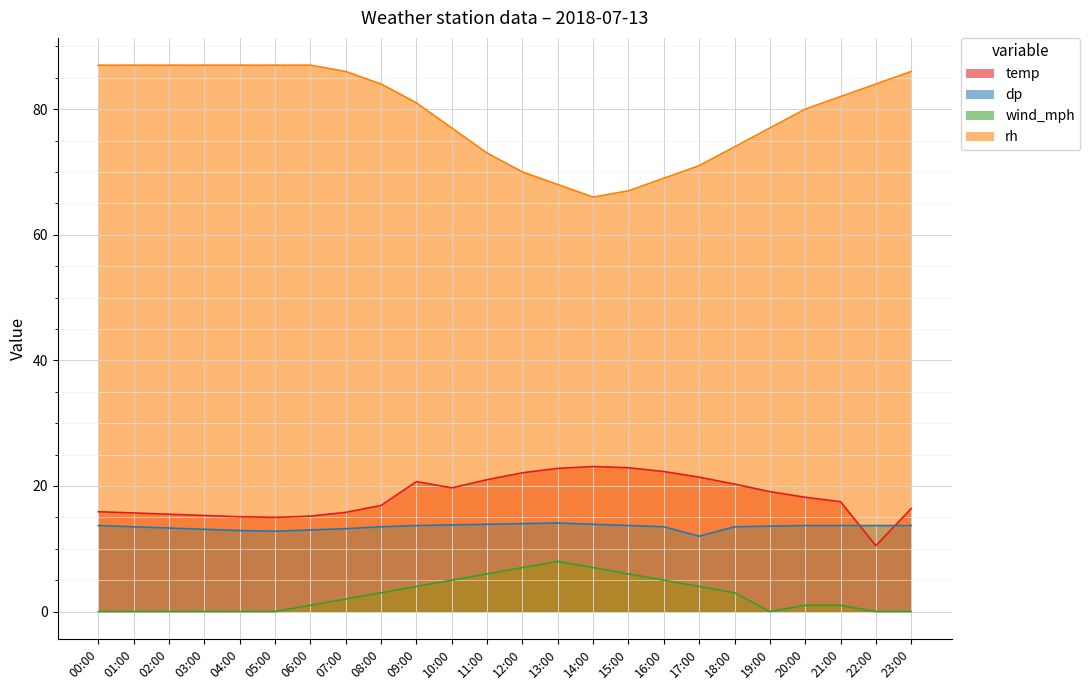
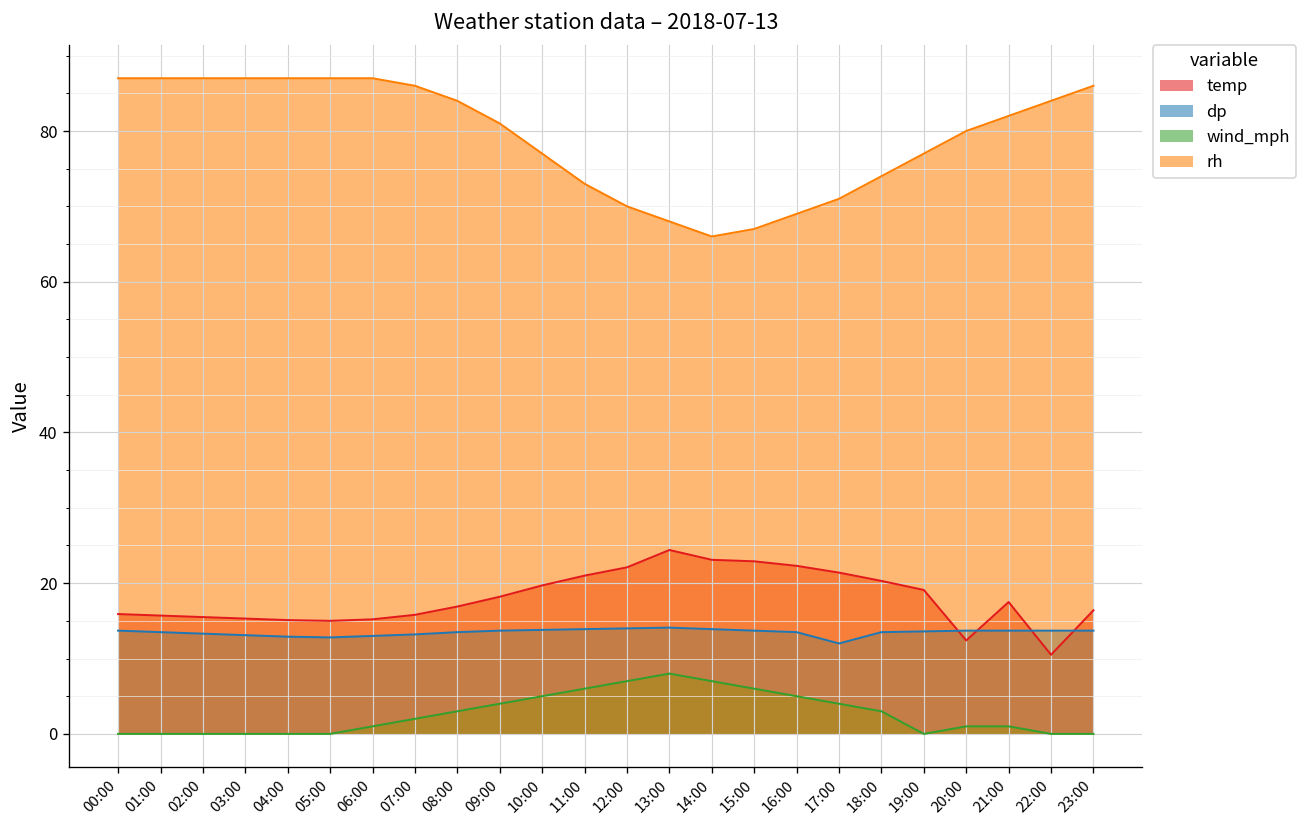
  {
    "temp": {
      "00:00": 16,
      "01:00": 16,
      "02:00": 16,
      "03:00": 15,
      "04:00": 15,
      "05:00": 15,
      "06:00": 15,
      "07:00": 16,
      "08:00": 17,
-     "09:00": 21,
+     "09:00": 18,
      "10:00": 20,
      "11:00": 21,
      "12:00": 22,
-     "13:00": 23,
+     "13:00": 24,
      "14:00": 23,
      "15:00": 23,
      "16:00": 22,
      "17:00": 21,
      "18:00": 20,
      "19:00": 19,
-     "20:00": 18,
+     "20:00": 12,
      "21:00": 18,
      "22:00": 11,
      "23:00": 16
    },
    "dp": {
      "00:00": 14,
      "01:00": 14,
      "02:00": 13,
      "03:00": 13,
      "04:00": 13,
      "05:00": 13,
      "06:00": 13,
      "07:00": 13,
      "08:00": 14,
      "09:00": 14,
      "10:00": 14,
      "11:00": 14,
      "12:00": 14,
      "13:00": 14,
      "14:00": 14,
      "15:00": 14,
      "16:00": 14,
      "17:00": 12,
      "18:00": 14,
      "19:00": 14,
      "20:00": 14,
      "21:00": 14,
      "22:00": 14,
      "23:00": 14
    },
    "wind_mph": {
      "00:00": 0,
      "01:00": 0,
      "02:00": 0,
      "03:00": 0,
      "04:00": 0,
      "05:00": 0,
      "06:00": 1,
      "07:00": 2,
      "08:00": 3,
      "09:00": 4,
      "10:00": 5,
      "11:00": 6,
      "12:00": 7,
      "13:00": 8,
      "14:00": 7,
      "15:00": 6,
      "16:00": 5,
      "17:00": 4,
      "18:00": 3,
      "19:00": 0,
      "20:00": 1,
      "21:00": 1,
      "22:00": 0,
      "23:00": 0
    },
    "rh": {
      "00:00": 87,
      "01:00": 87,
      "02:00": 87,
      "03:00": 87,
      "04:00": 87,
      "05:00": 87,
      "06:00": 87,
      "07:00": 86,
      "08:00": 84,
      "09:00": 81,
      "10:00": 77,
      "11:00": 73,
      "12:00": 70,
      "13:00": 68,
      "14:00": 66,
      "15:00": 67,
      "16:00": 69,
      "17:00": 71,
      "18:00": 74,
      "19:00": 77,
      "20:00": 80,
      "21:00": 82,
      "22:00": 84,
      "23:00": 86
    }
  }
